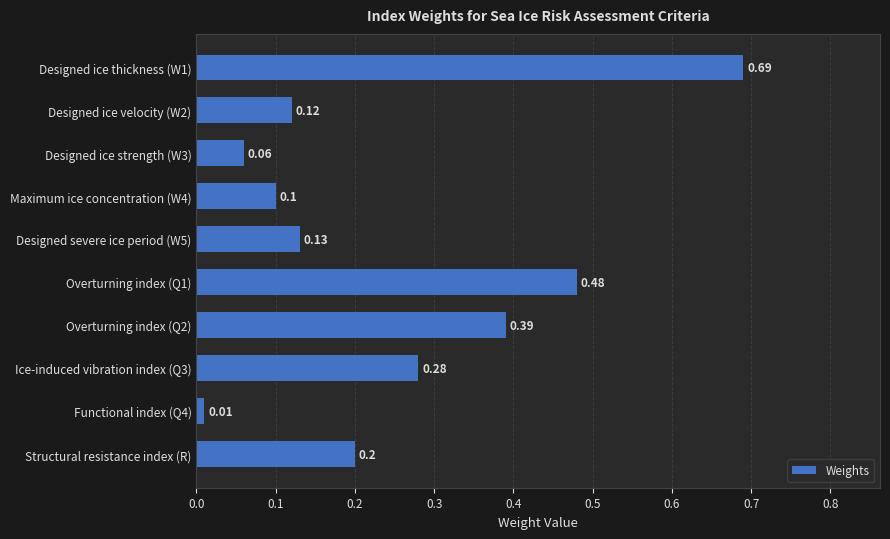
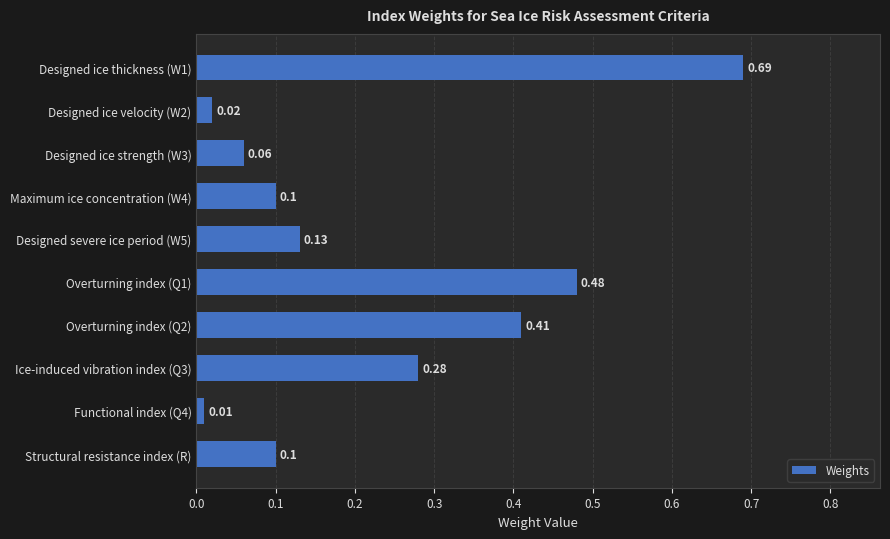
  {
    "Designed ice thickness (W1)": 0.69,
-   "Designed ice velocity (W2)": 0.12,
+   "Designed ice velocity (W2)": 0.02,
    "Designed ice strength (W3)": 0.06,
    "Maximum ice concentration (W4)": 0.1,
    "Designed severe ice period (W5)": 0.13,
    "Overturning index (Q1)": 0.48,
-   "Overturning index (Q2)": 0.39,
+   "Overturning index (Q2)": 0.41,
    "Ice-induced vibration index (Q3)": 0.28,
    "Functional index (Q4)": 0.01,
-   "Structural resistance index (R)": 0.2
+   "Structural resistance index (R)": 0.1
  }
